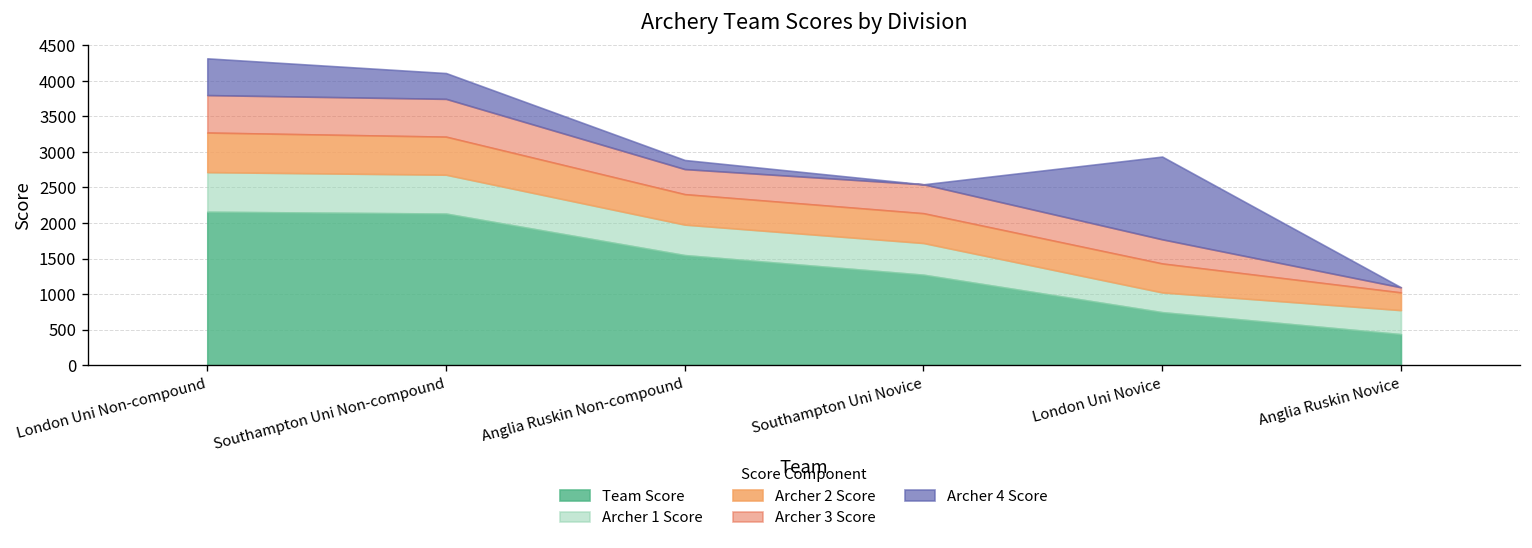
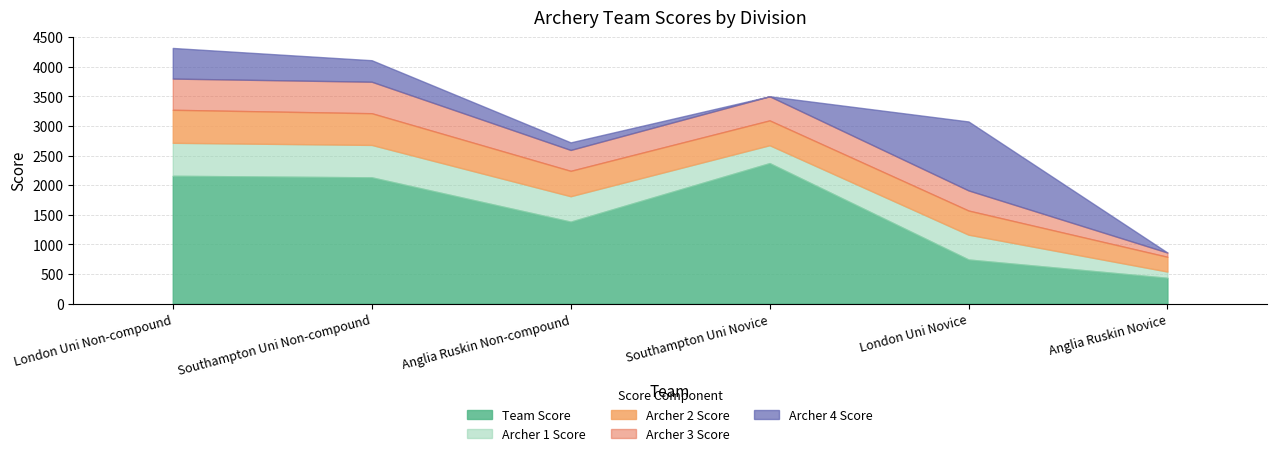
  {
    "Team Score": {
      "London Uni Non-compound": 2200,
      "Southampton Uni Non-compound": 2100,
-     "Anglia Ruskin Non-compound": 1500,
-     "Southampton Uni Novice": 1300,
+     "Anglia Ruskin Non-compound": 1400,
+     "Southampton Uni Novice": 2400,
      "London Uni Novice": 700,
      "Anglia Ruskin Novice": 400
    },
    "Archer 1 Score": {
      "London Uni Non-compound": 600,
      "Southampton Uni Non-compound": 500,
      "Anglia Ruskin Non-compound": 400,
-     "Southampton Uni Novice": 400,
-     "London Uni Novice": 300,
-     "Anglia Ruskin Novice": 300
+     "Southampton Uni Novice": 300,
+     "London Uni Novice": 400,
+     "Anglia Ruskin Novice": 100
    },
    "Archer 4 Score": {
      "London Uni Non-compound": 500,
      "Southampton Uni Non-compound": 400,
      "Anglia Ruskin Non-compound": 100,
      "London Uni Novice": 1200
    }
  }
